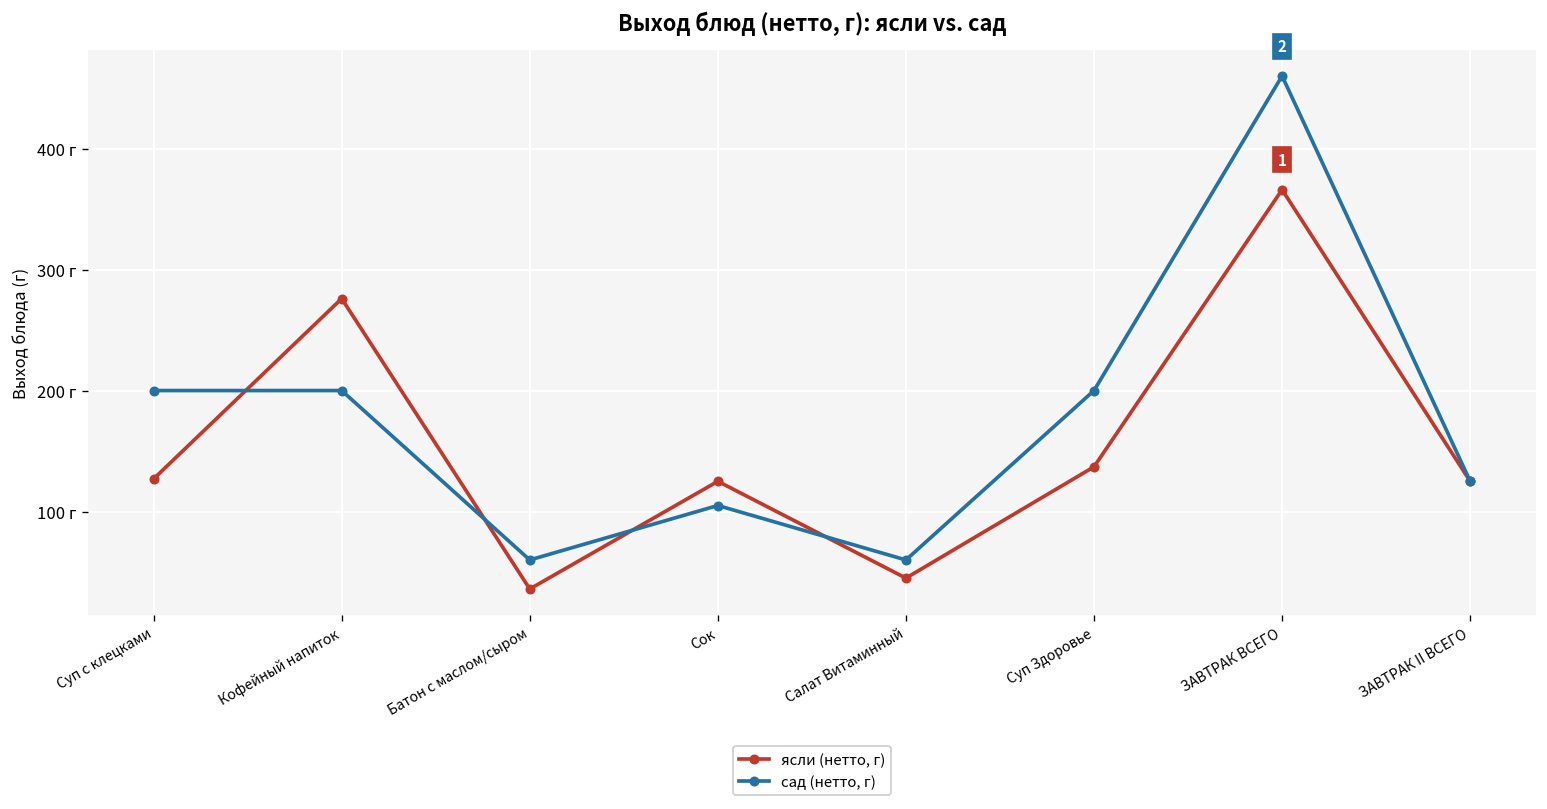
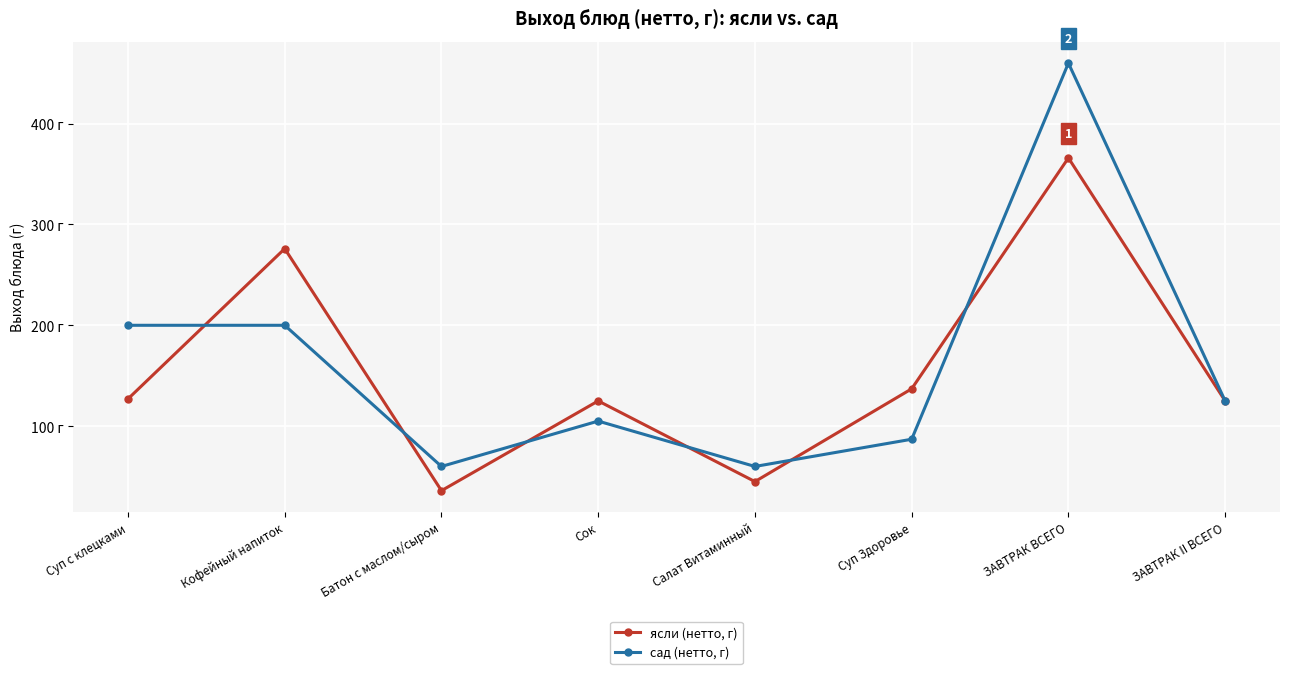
  {
    "ясли (нетто, г)": {
      "Суп с клецками": "127 г",
      "Кофейный напиток": "276 г",
      "Батон с маслом/сыром": "36 г",
      "Сок": "125 г",
      "Салат Витаминный": "45 г",
      "Суп Здоровье": "137 г"
    },
    "сад (нетто, г)": {
      "Суп с клецками": "200 г",
      "Кофейный напиток": "200 г",
      "Батон с маслом/сыром": "60 г",
      "Сок": "105 г",
      "Салат Витаминный": "60 г",
-     "Суп Здоровье": "200 г"
+     "Суп Здоровье": "87 г"
    }
  }
